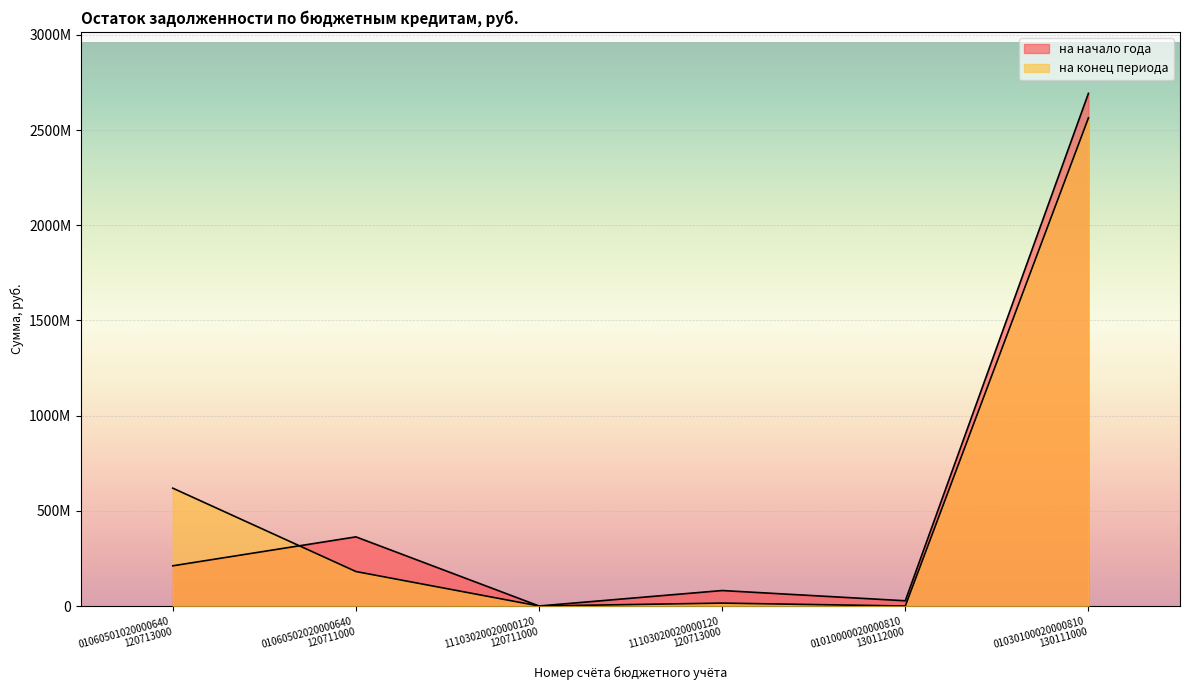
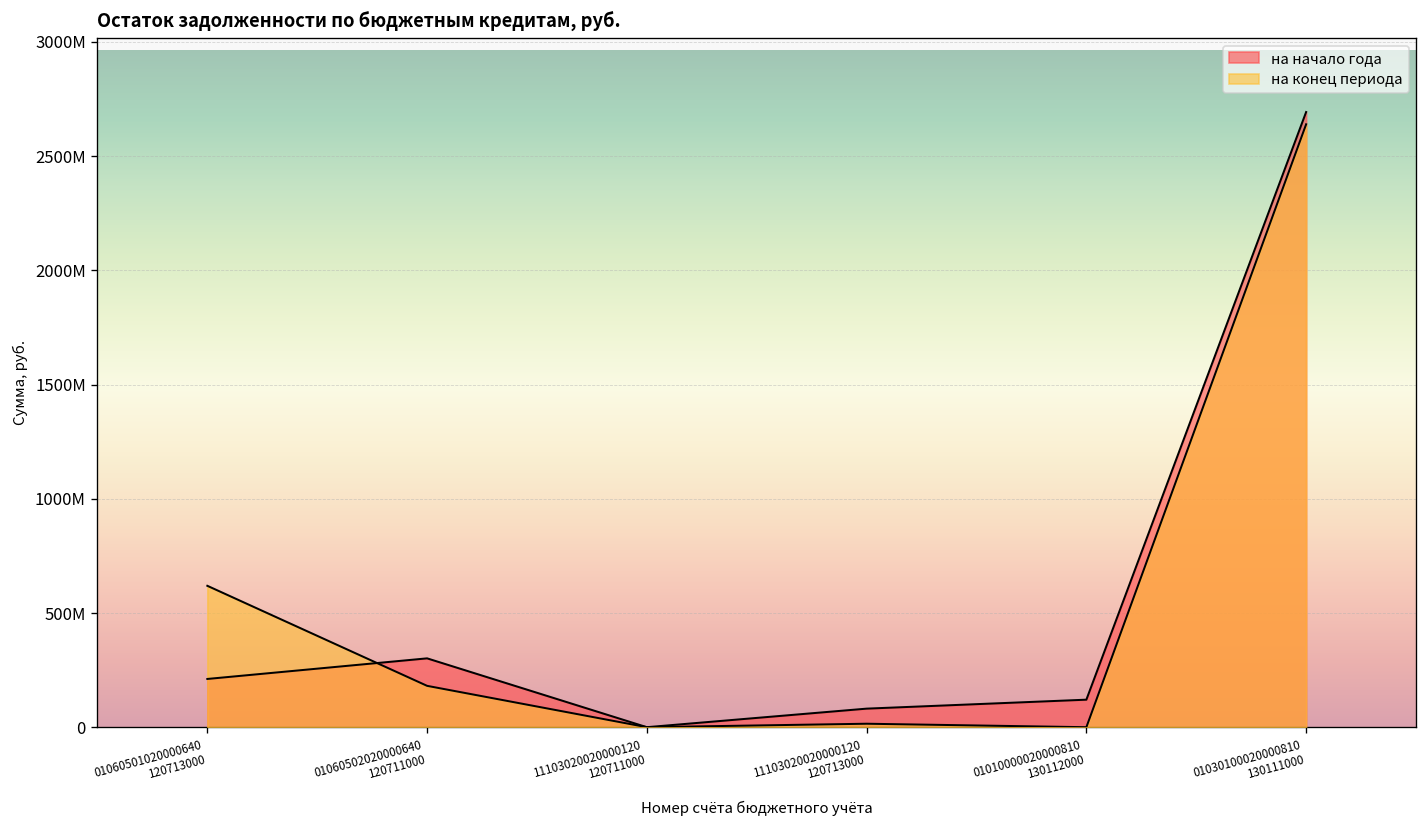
  {
    "на начало года": {
      "01060501020000640 120713000": 210000000,
-     "01060502020000640 120711000": 360000000,
+     "01060502020000640 120711000": 300000000,
      "11103020020000120 120713000": 80000000,
-     "01010000020000810 130112000": 30000000,
+     "01010000020000810 130112000": 120000000,
      "01030100020000810 130111000": 2690000000
    },
    "на конец периода": {
      "01060501020000640 120713000": 620000000,
      "01060502020000640 120711000": 180000000,
      "11103020020000120 120713000": 20000000,
      "01010000020000810 130112000": 0,
-     "01030100020000810 130111000": 2560000000
+     "01030100020000810 130111000": 2640000000
    }
  }
